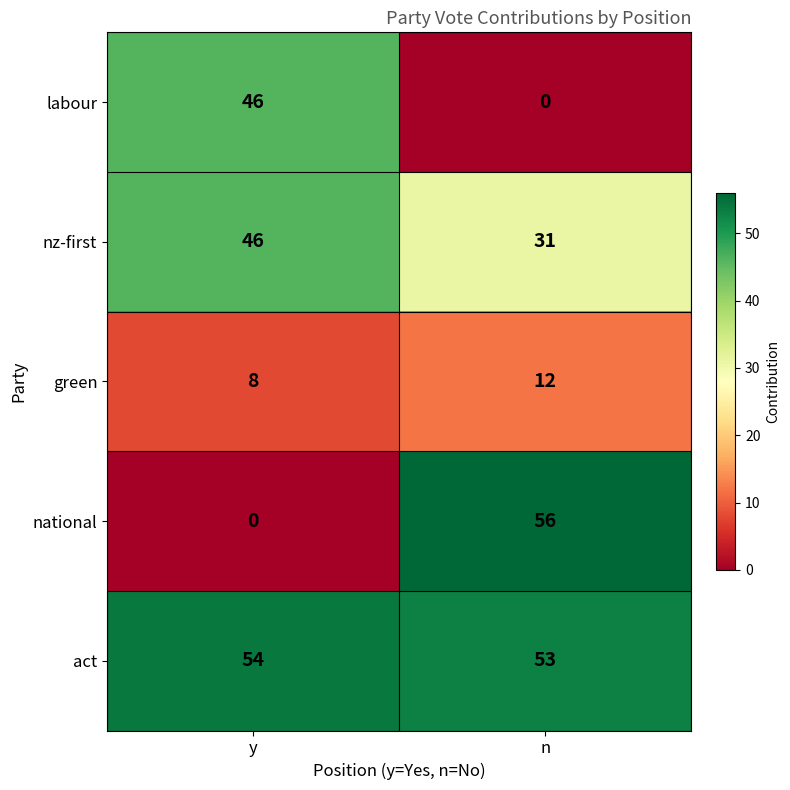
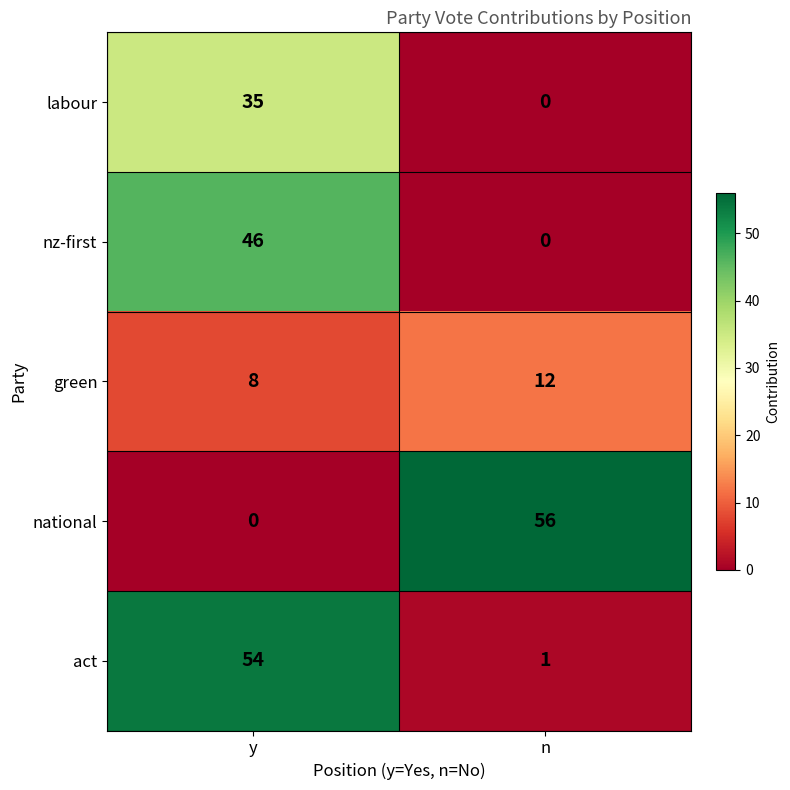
  {
    "labour": {
-     "y": 46,
+     "y": 35,
      "n": 0
    },
    "nz-first": {
      "y": 46,
-     "n": 31
+     "n": 0
    },
    "green": {
      "y": 8,
      "n": 12
    },
    "national": {
      "y": 0,
      "n": 56
    },
    "act": {
      "y": 54,
-     "n": 53
+     "n": 1
    }
  }
